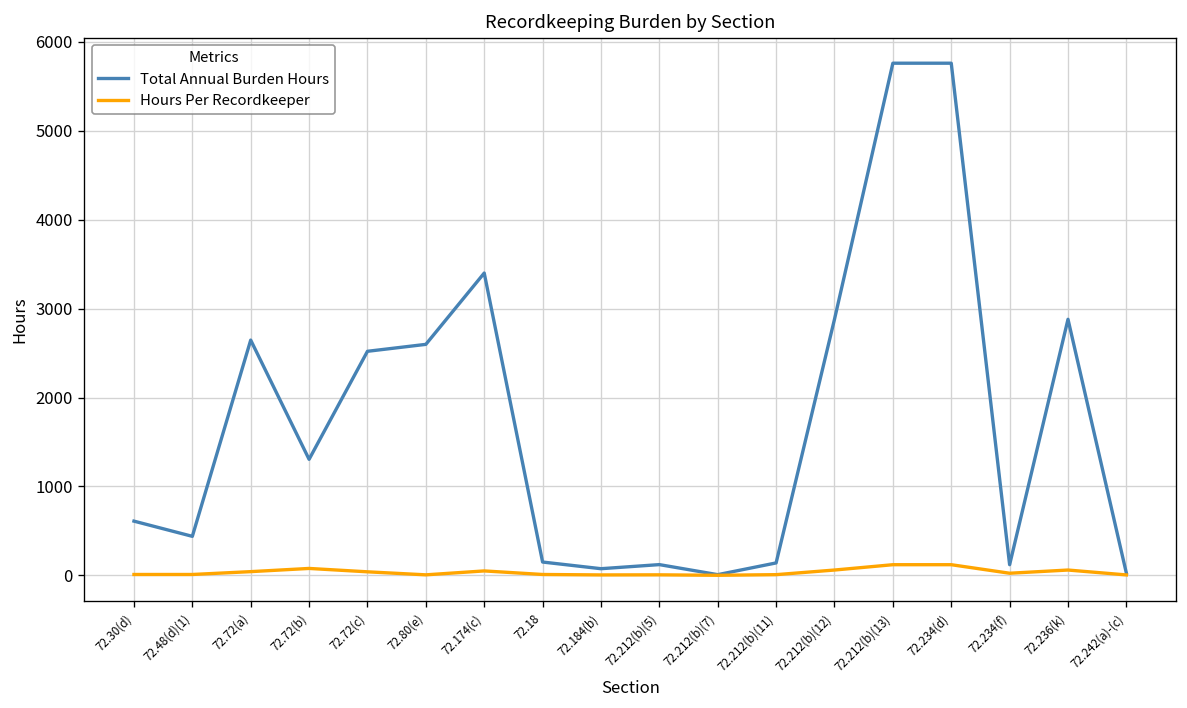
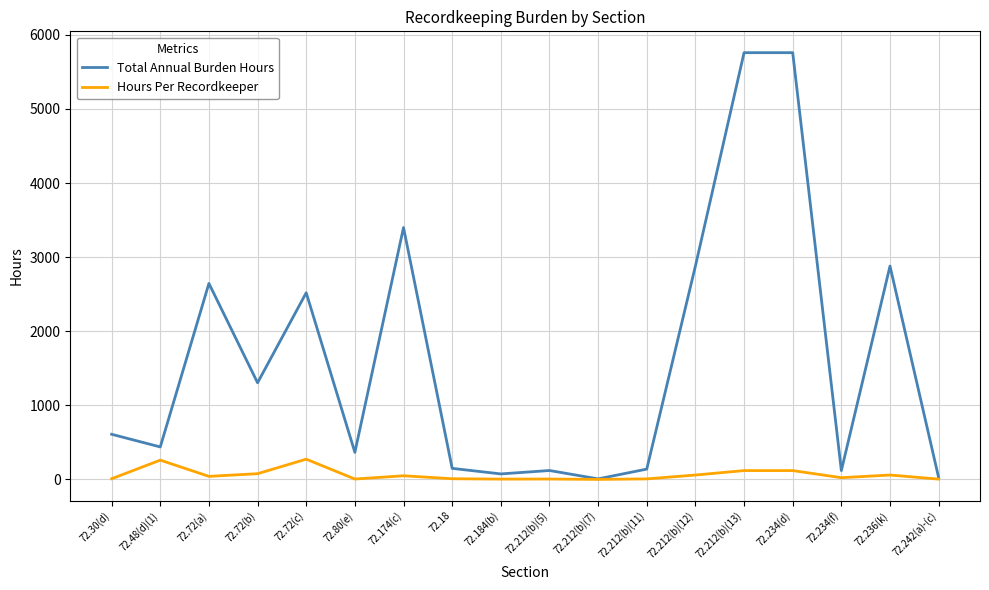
  {
    "Total Annual Burden Hours": {
      "72.30(d)": 600,
      "72.48(d)(1)": 400,
      "72.72(a)": 2600,
      "72.72(b)": 1300,
      "72.72(c)": 2500,
-     "72.80(e)": 2600,
+     "72.80(e)": 400,
      "72.174(c)": 3400,
      "72.18": 200,
      "72.184(b)": 100,
      "72.212(b)(5)": 100,
      "72.212(b)(11)": 100,
      "72.212(b)(12)": 2900,
      "72.212(b)(13)": 5800,
      "72.234(d)": 5800,
      "72.234(f)": 100,
      "72.236(k)": 2900
    },
    "Hours Per Recordkeeper": {
      "72.30(d)": 0,
-     "72.48(d)(1)": 0,
+     "72.48(d)(1)": 300,
      "72.72(a)": 0,
      "72.72(b)": 100,
-     "72.72(c)": 0,
+     "72.72(c)": 300,
      "72.80(e)": 0,
      "72.174(c)": 100,
      "72.18": 0,
      "72.184(b)": 0,
      "72.212(b)(5)": 0,
      "72.212(b)(11)": 0,
      "72.212(b)(12)": 100,
      "72.212(b)(13)": 100,
      "72.234(d)": 100,
      "72.234(f)": 0,
      "72.236(k)": 100
    }
  }
